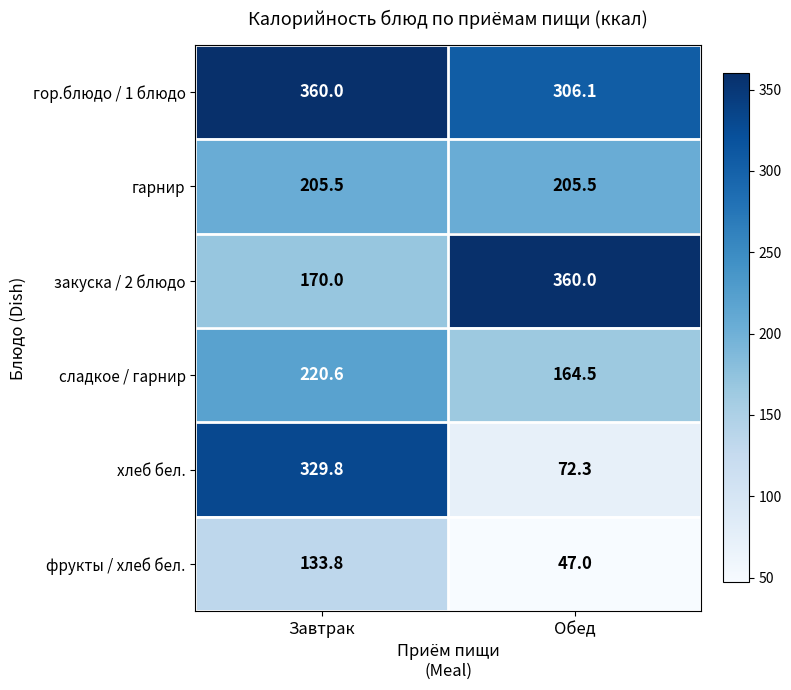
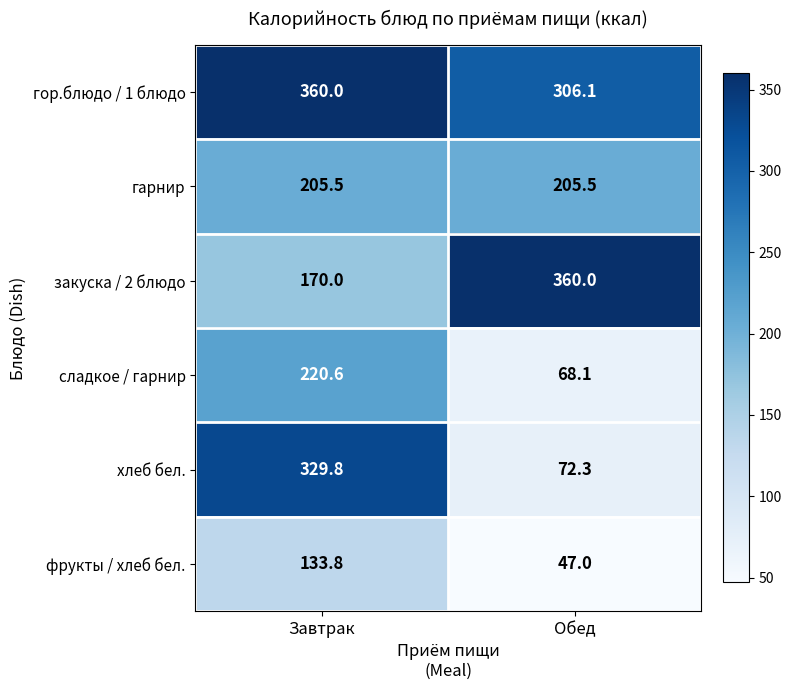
  {
    "гор.блюдо / 1 блюдо": {
      "Завтрак": 360.0,
      "Обед": 306.1
    },
    "гарнир": {
      "Завтрак": 205.5,
      "Обед": 205.5
    },
    "закуска / 2 блюдо": {
      "Завтрак": 170.0,
      "Обед": 360.0
    },
    "сладкое / гарнир": {
      "Завтрак": 220.6,
-     "Обед": 164.5
+     "Обед": 68.1
    },
    "хлеб бел.": {
      "Завтрак": 329.8,
      "Обед": 72.3
    },
    "фрукты / хлеб бел.": {
      "Завтрак": 133.8,
      "Обед": 47.0
    }
  }
